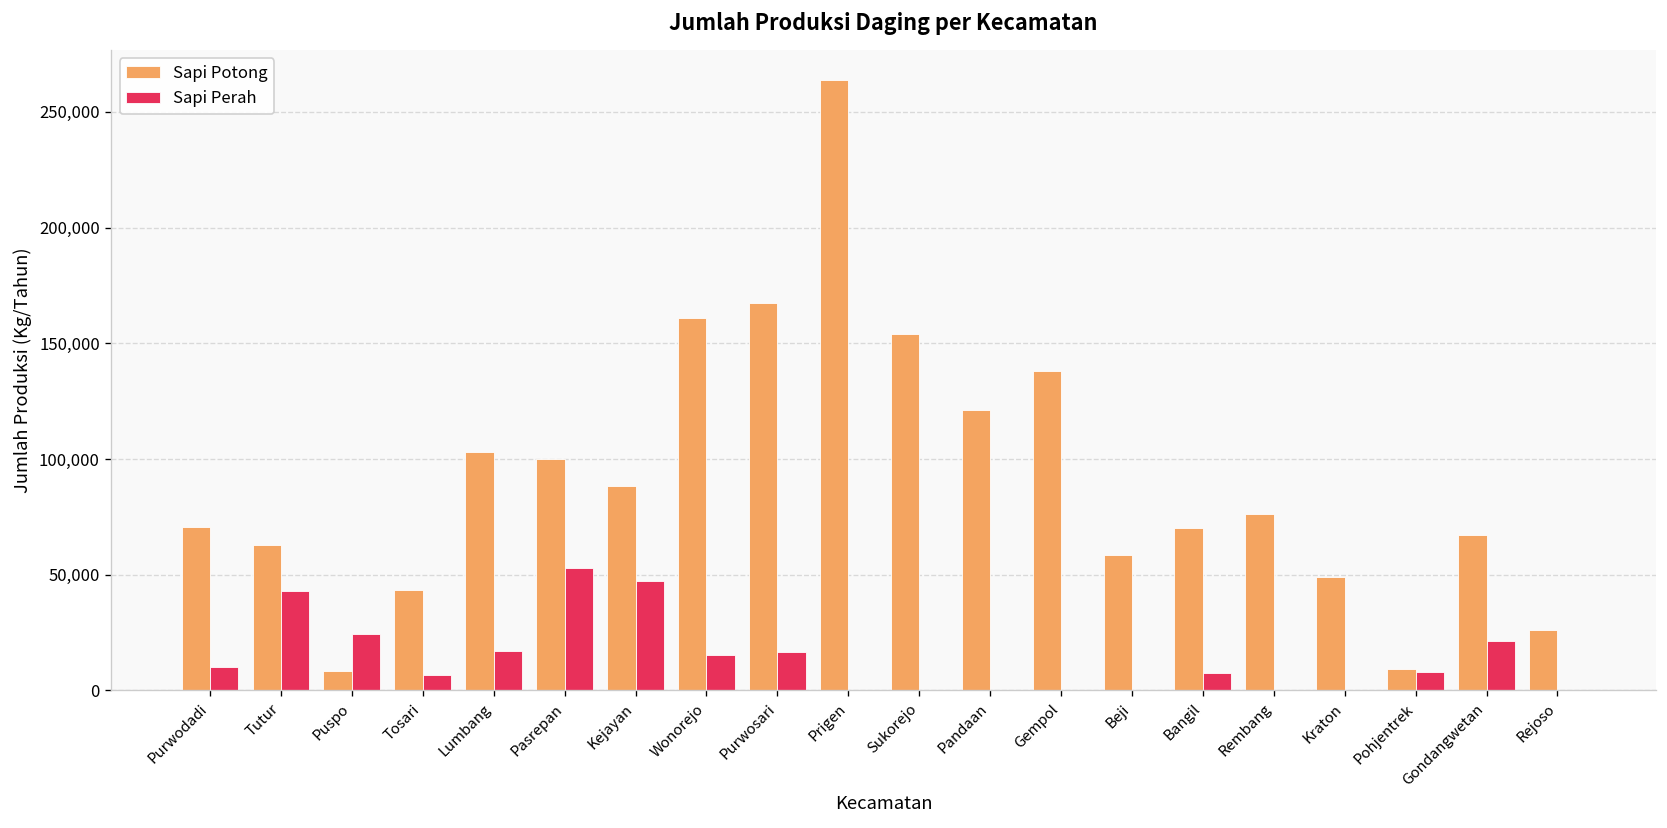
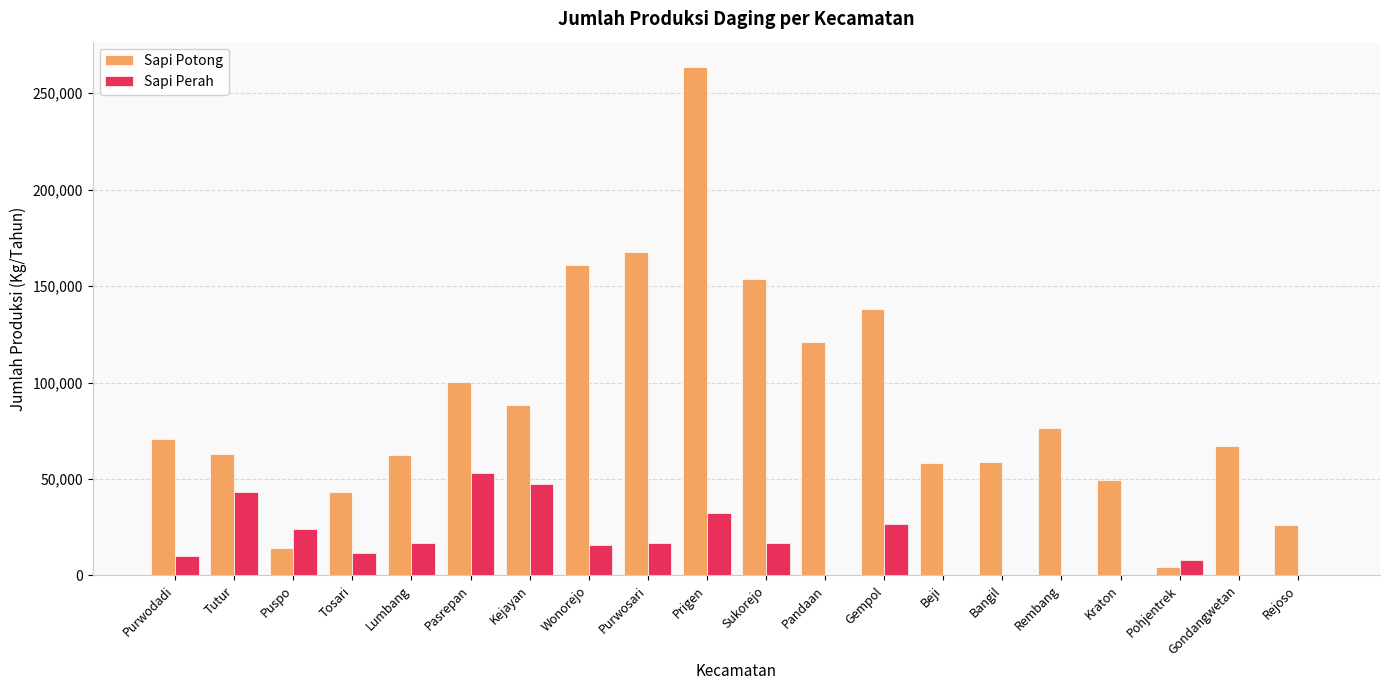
  {
    "Sapi Potong": {
      "Purwodadi": "71,000",
      "Tutur": "63,000",
-     "Puspo": "8,000",
+     "Puspo": "14,000",
      "Tosari": "43,000",
-     "Lumbang": "103,000",
+     "Lumbang": "62,000",
      "Pasrepan": "100,000",
      "Kejayan": "88,000",
      "Wonorejo": "161,000",
      "Purwosari": "168,000",
      "Prigen": "264,000",
      "Sukorejo": "154,000",
      "Pandaan": "121,000",
      "Gempol": "138,000",
      "Beji": "58,000",
-     "Bangil": "70,000",
+     "Bangil": "59,000",
      "Rembang": "76,000",
      "Kraton": "49,000",
-     "Pohjentrek": "9,000",
+     "Pohjentrek": "4,000",
      "Gondangwetan": "67,000",
      "Rejoso": "26,000"
    },
    "Sapi Perah": {
      "Purwodadi": "10,000",
      "Tutur": "43,000",
      "Puspo": "24,000",
-     "Tosari": "7,000",
+     "Tosari": "12,000",
      "Lumbang": "17,000",
      "Pasrepan": "53,000",
      "Kejayan": "47,000",
      "Wonorejo": "15,000",
      "Purwosari": "17,000",
-     "Prigen": "0",
-     "Sukorejo": "0",
-     "Gempol": "0",
-     "Bangil": "7,000",
+     "Prigen": "32,000",
+     "Sukorejo": "17,000",
+     "Gempol": "27,000",
+     "Bangil": "0",
      "Kraton": "0",
      "Pohjentrek": "8,000",
-     "Gondangwetan": "21,000",
+     "Gondangwetan": "0",
      "Rejoso": "0"
    }
  }
